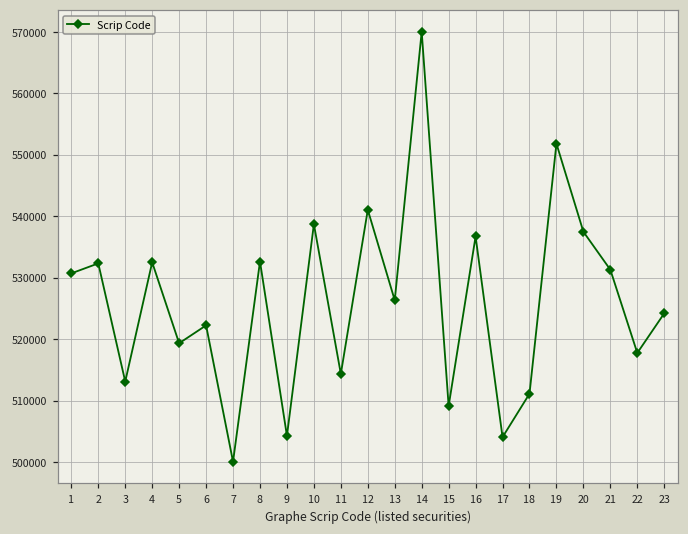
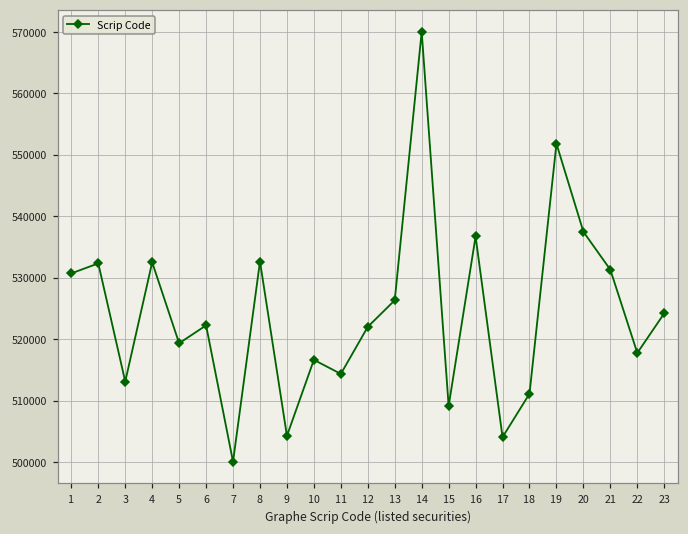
  {
    "1": 531000,
    "2": 532000,
    "3": 513000,
    "4": 533000,
    "5": 519000,
    "6": 522000,
    "7": 500000,
    "8": 533000,
    "9": 504000,
-   "10": 539000,
+   "10": 517000,
    "11": 514000,
-   "12": 541000,
+   "12": 522000,
    "13": 526000,
    "14": 570000,
    "15": 509000,
    "16": 537000,
    "17": 504000,
    "18": 511000,
    "19": 552000,
    "20": 537000,
    "21": 531000,
    "22": 518000,
    "23": 524000
  }
